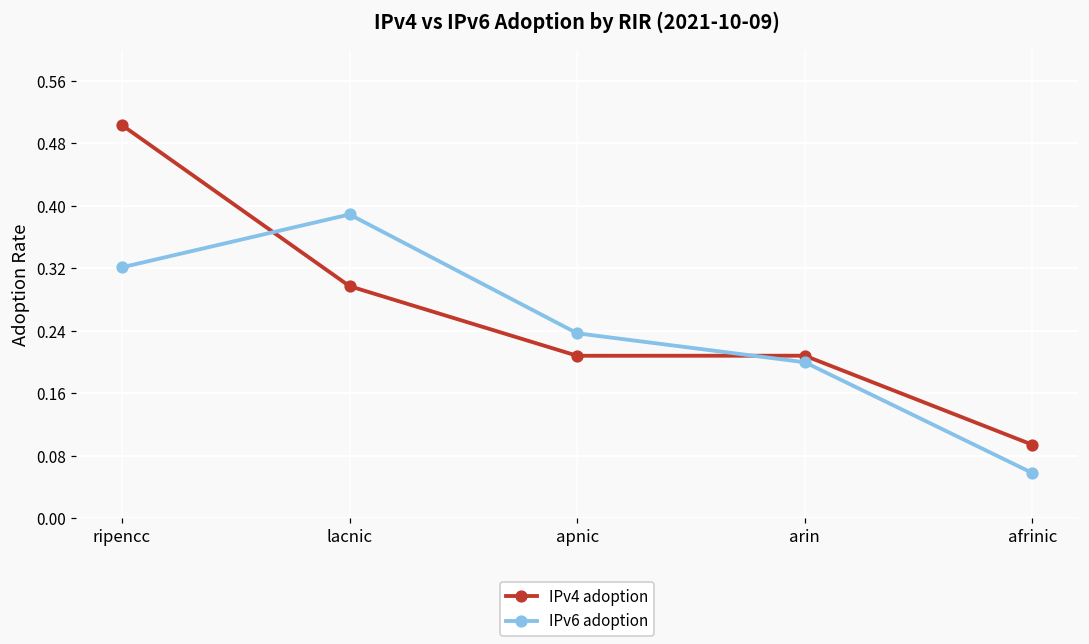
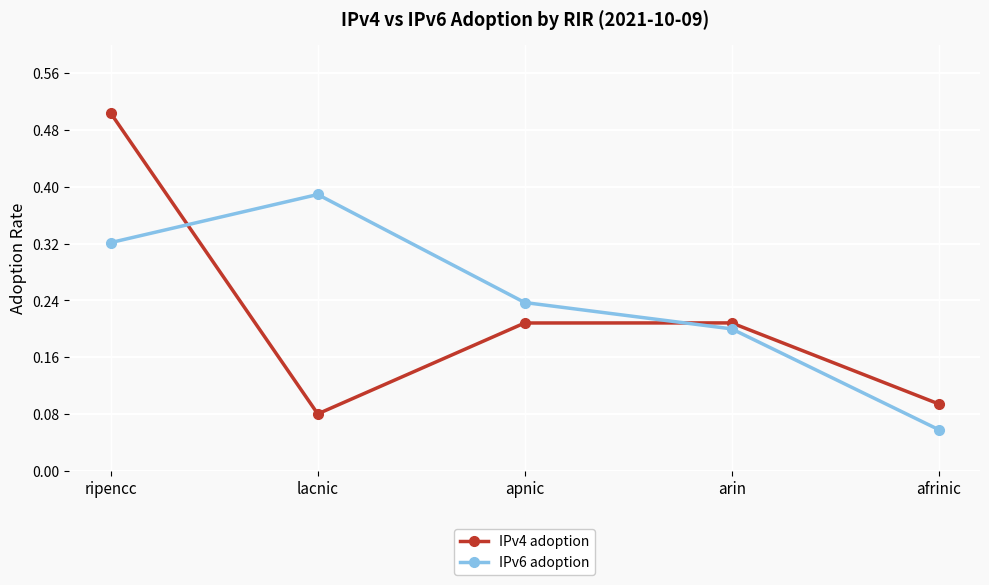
  {
    "IPv4 adoption": {
      "ripencc": 0.50,
-     "lacnic": 0.30,
+     "lacnic": 0.08,
      "apnic": 0.21,
      "arin": 0.21,
      "afrinic": 0.09
    },
    "IPv6 adoption": {
      "ripencc": 0.32,
      "lacnic": 0.39,
      "apnic": 0.24,
      "arin": 0.20,
      "afrinic": 0.06
    }
  }
